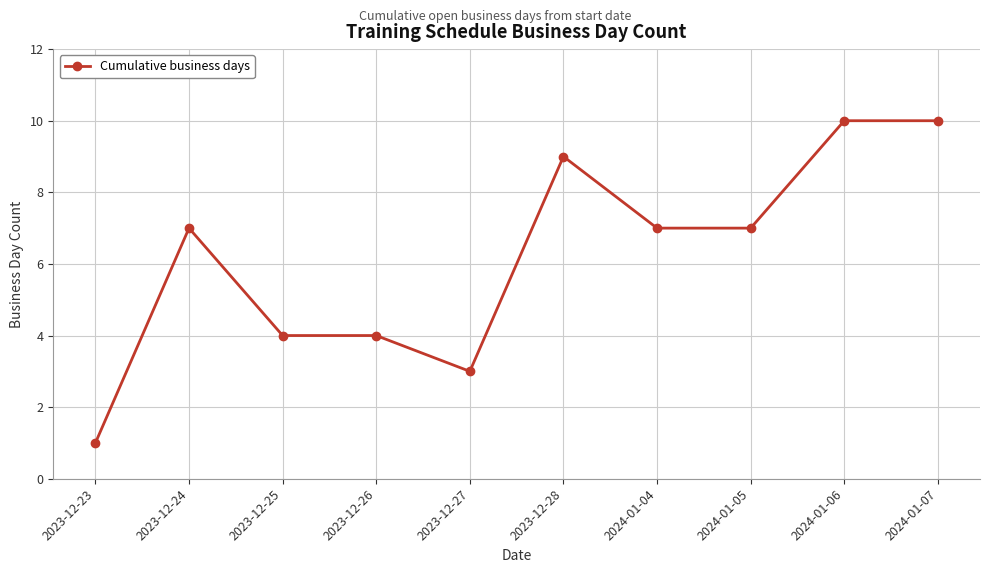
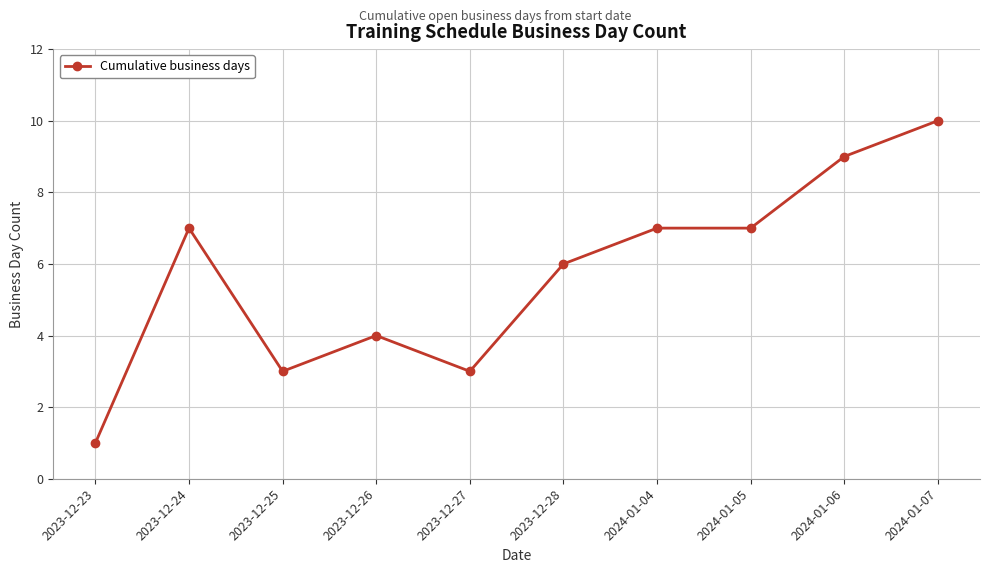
  {
    "2023-12-23": 1,
    "2023-12-24": 7,
-   "2023-12-25": 4,
+   "2023-12-25": 3,
    "2023-12-26": 4,
    "2023-12-27": 3,
-   "2023-12-28": 9,
+   "2023-12-28": 6,
    "2024-01-04": 7,
    "2024-01-05": 7,
-   "2024-01-06": 10,
+   "2024-01-06": 9,
    "2024-01-07": 10
  }
